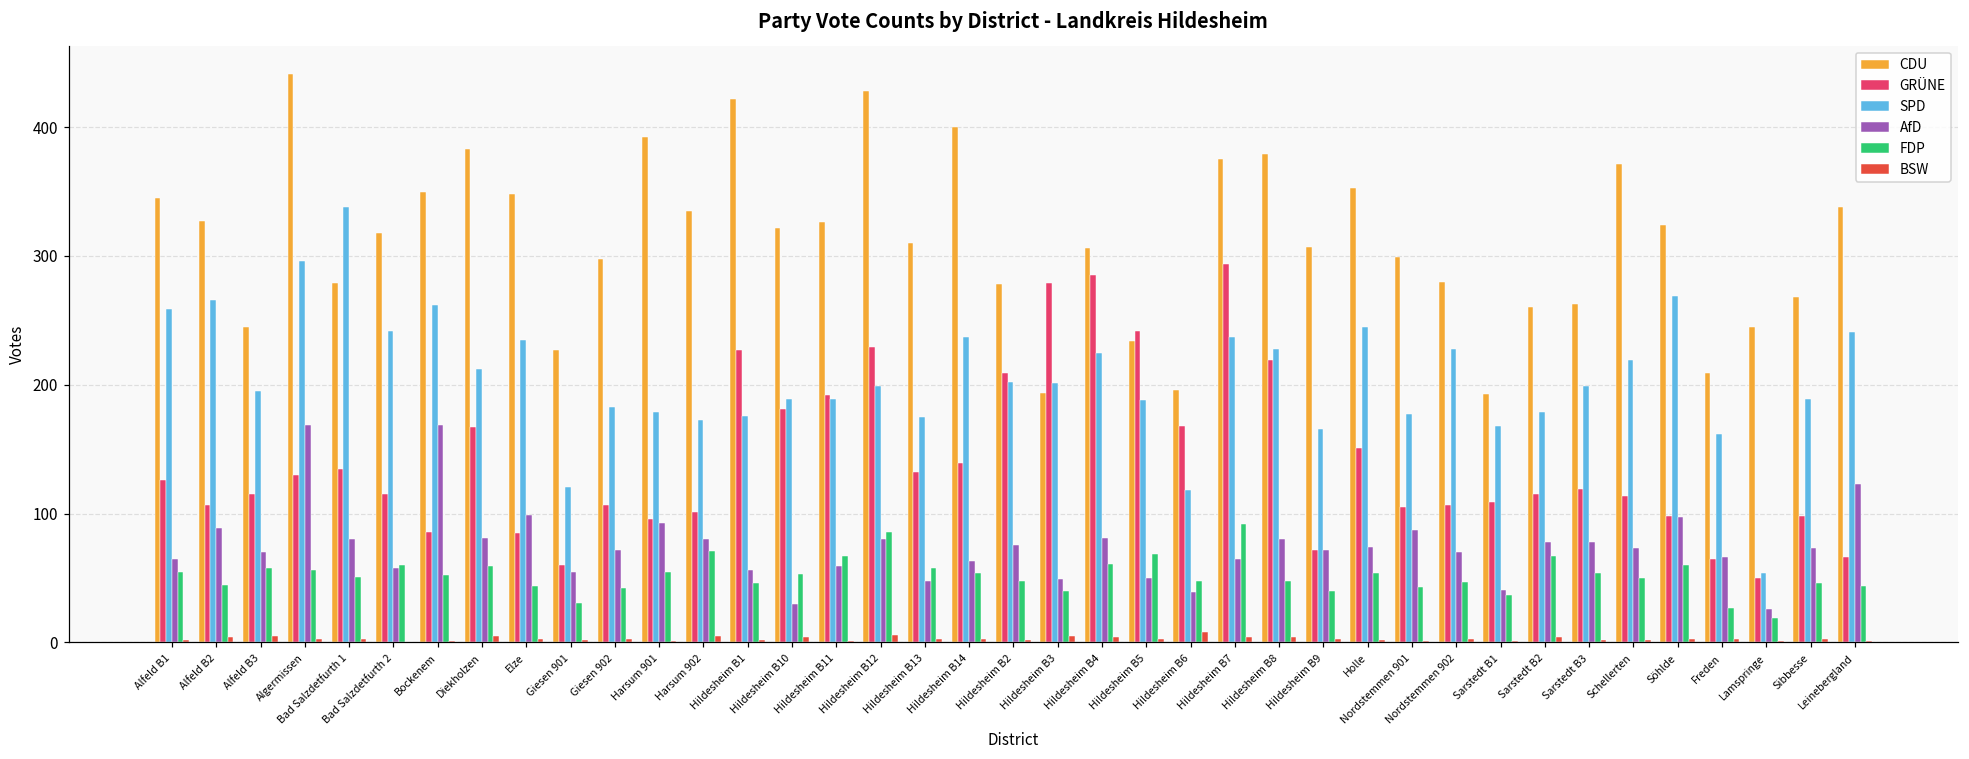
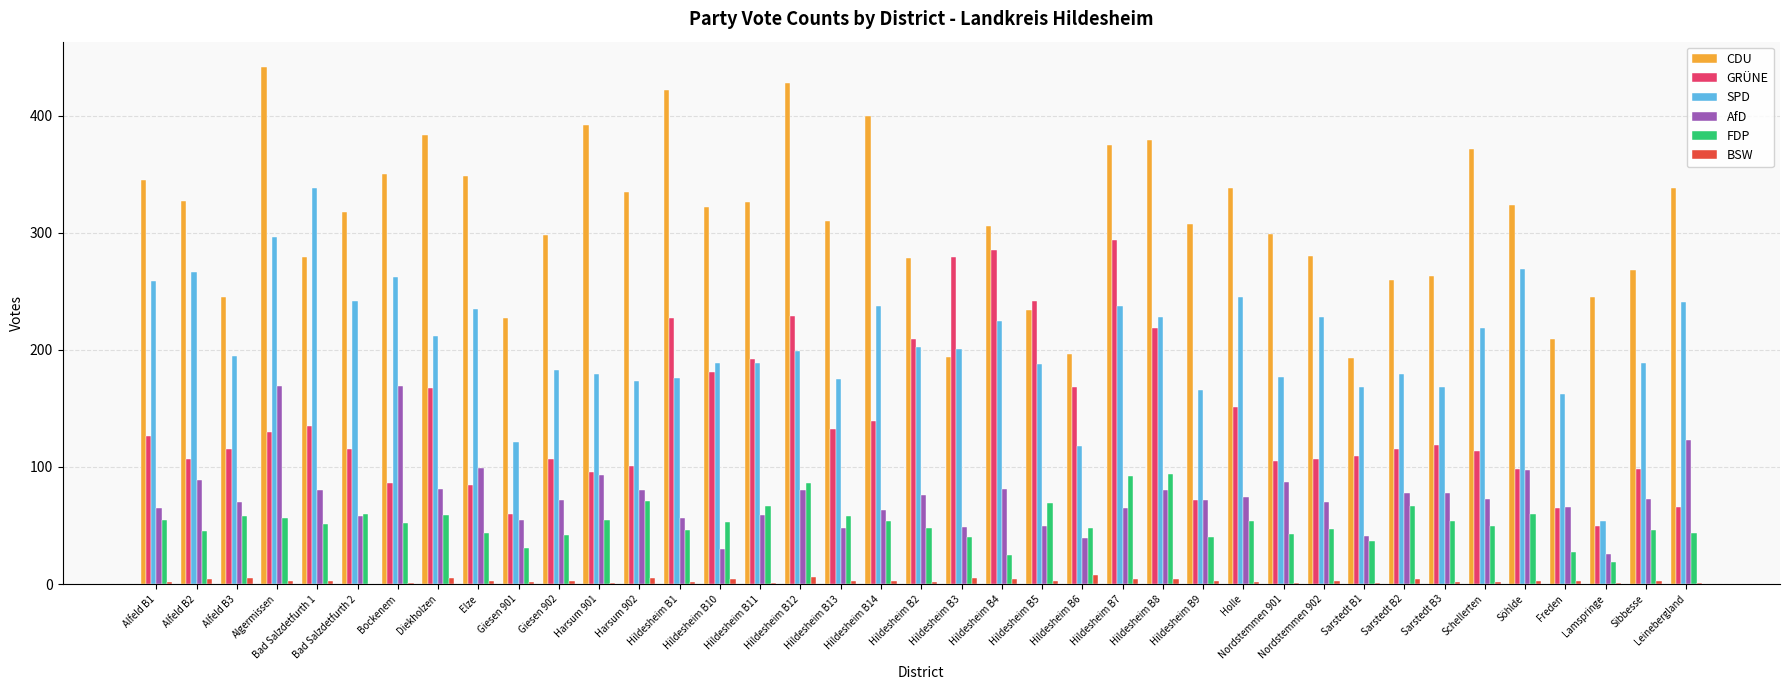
  {
    "CDU": {
      "Alfeld B1": 345,
      "Alfeld B2": 327,
      "Alfeld B3": 245,
      "Algermissen": 441,
      "Bad Salzdetfurth 1": 279,
      "Bad Salzdetfurth 2": 318,
      "Bockenem": 350,
      "Diekholzen": 383,
      "Elze": 348,
      "Giesen 901": 227,
      "Giesen 902": 298,
      "Harsum 901": 392,
      "Harsum 902": 335,
      "Hildesheim B1": 422,
      "Hildesheim B10": 322,
      "Hildesheim B11": 326,
      "Hildesheim B12": 428,
      "Hildesheim B13": 310,
      "Hildesheim B14": 400,
      "Hildesheim B2": 278,
      "Hildesheim B3": 194,
      "Hildesheim B4": 306,
      "Hildesheim B5": 234,
      "Hildesheim B6": 196,
      "Hildesheim B7": 375,
      "Hildesheim B8": 379,
      "Hildesheim B9": 307,
-     "Holle": 353,
+     "Holle": 338,
      "Nordstemmen 901": 299,
      "Nordstemmen 902": 280,
      "Sarstedt B1": 193,
      "Sarstedt B2": 260,
      "Sarstedt B3": 263,
      "Schellerten": 371,
      "Söhlde": 324,
      "Freden": 209,
      "Lamspringe": 245,
      "Sibbesse": 268,
      "Leinebergland": 338
    },
    "SPD": {
      "Alfeld B1": 259,
      "Alfeld B2": 266,
      "Alfeld B3": 195,
      "Algermissen": 296,
      "Bad Salzdetfurth 1": 338,
      "Bad Salzdetfurth 2": 242,
      "Bockenem": 262,
      "Diekholzen": 212,
      "Elze": 235,
      "Giesen 901": 121,
      "Giesen 902": 183,
      "Harsum 901": 179,
      "Harsum 902": 173,
      "Hildesheim B1": 176,
      "Hildesheim B10": 189,
      "Hildesheim B11": 189,
      "Hildesheim B12": 199,
      "Hildesheim B13": 175,
      "Hildesheim B14": 237,
      "Hildesheim B2": 202,
      "Hildesheim B3": 201,
      "Hildesheim B4": 225,
      "Hildesheim B5": 188,
      "Hildesheim B6": 118,
      "Hildesheim B7": 237,
      "Hildesheim B8": 228,
      "Hildesheim B9": 166,
      "Holle": 245,
      "Nordstemmen 901": 177,
      "Nordstemmen 902": 228,
      "Sarstedt B1": 168,
      "Sarstedt B2": 179,
-     "Sarstedt B3": 199,
+     "Sarstedt B3": 168,
      "Schellerten": 219,
      "Söhlde": 269,
      "Freden": 162,
      "Lamspringe": 54,
      "Sibbesse": 189,
      "Leinebergland": 241
    },
    "AfD": {
      "Alfeld B1": 65,
      "Alfeld B2": 89,
      "Alfeld B3": 70,
      "Algermissen": 169,
      "Bad Salzdetfurth 1": 80,
      "Bad Salzdetfurth 2": 58,
      "Bockenem": 169,
      "Diekholzen": 81,
      "Elze": 99,
      "Giesen 901": 55,
      "Giesen 902": 72,
      "Harsum 901": 93,
      "Harsum 902": 80,
      "Hildesheim B1": 56,
      "Hildesheim B10": 30,
      "Hildesheim B11": 59,
      "Hildesheim B12": 80,
      "Hildesheim B13": 48,
      "Hildesheim B14": 63,
      "Hildesheim B2": 76,
      "Hildesheim B3": 49,
      "Hildesheim B4": 81,
      "Hildesheim B5": 50,
      "Hildesheim B6": 39,
      "Hildesheim B7": 65,
      "Hildesheim B8": 80,
      "Hildesheim B9": 72,
      "Holle": 74,
      "Nordstemmen 901": 87,
      "Nordstemmen 902": 70,
      "Sarstedt B1": 41,
      "Sarstedt B2": 78,
      "Sarstedt B3": 78,
      "Schellerten": 73,
      "Söhlde": 97,
      "Freden": 66,
      "Lamspringe": 26,
      "Sibbesse": 73,
      "Leinebergland": 123
    },
    "FDP": {
      "Alfeld B1": 55,
      "Alfeld B2": 45,
      "Alfeld B3": 58,
      "Algermissen": 56,
      "Bad Salzdetfurth 1": 51,
      "Bad Salzdetfurth 2": 60,
      "Bockenem": 52,
      "Diekholzen": 59,
      "Elze": 44,
      "Giesen 901": 31,
      "Giesen 902": 42,
      "Harsum 901": 55,
      "Harsum 902": 71,
      "Hildesheim B1": 46,
      "Hildesheim B10": 53,
      "Hildesheim B11": 67,
      "Hildesheim B12": 86,
      "Hildesheim B13": 58,
      "Hildesheim B14": 54,
      "Hildesheim B2": 48,
      "Hildesheim B3": 40,
-     "Hildesheim B4": 61,
+     "Hildesheim B4": 25,
      "Hildesheim B5": 69,
      "Hildesheim B6": 48,
      "Hildesheim B7": 92,
-     "Hildesheim B8": 48,
+     "Hildesheim B8": 94,
      "Hildesheim B9": 40,
      "Holle": 54,
      "Nordstemmen 901": 43,
      "Nordstemmen 902": 47,
      "Sarstedt B1": 37,
      "Sarstedt B2": 67,
      "Sarstedt B3": 54,
      "Schellerten": 50,
      "Söhlde": 60,
      "Freden": 27,
      "Lamspringe": 19,
      "Sibbesse": 46,
      "Leinebergland": 44
    }
  }
